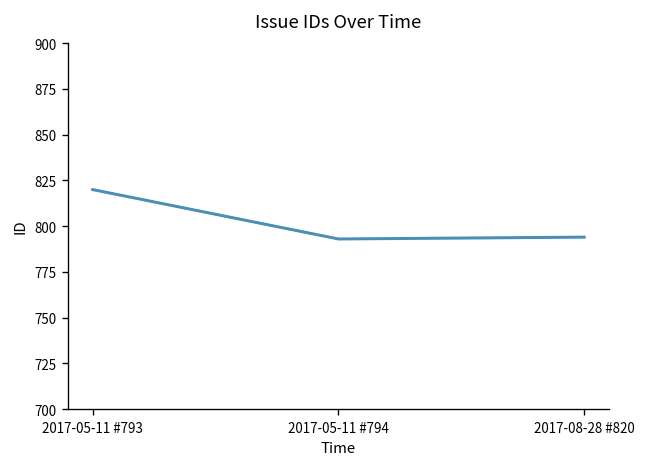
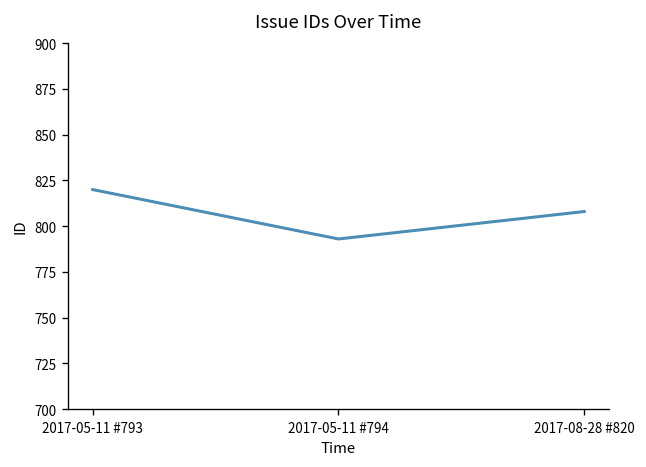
  {
    "2017-05-11 #793": 820,
    "2017-05-11 #794": 793,
-   "2017-08-28 #820": 794
+   "2017-08-28 #820": 808
  }
